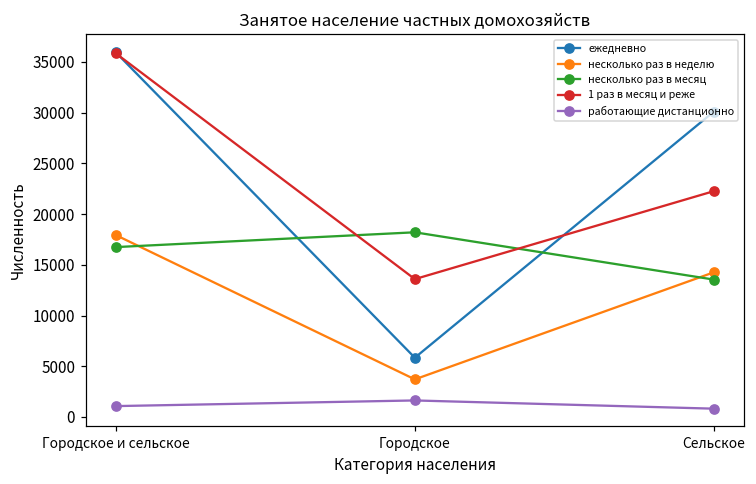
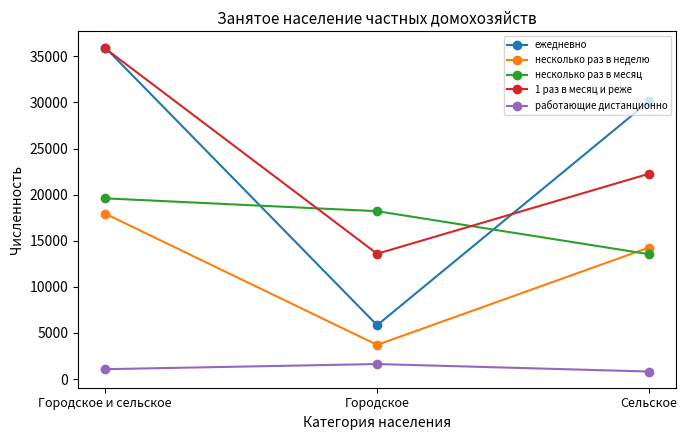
  {
    "ежедневно": {
      "Городское": 6000
    },
    "несколько раз в неделю": {
      "Городское и сельское": 18000,
      "Городское": 4000,
      "Сельское": 14000
    },
    "несколько раз в месяц": {
-     "Городское и сельское": 17000,
+     "Городское и сельское": 20000,
      "Городское": 18000,
      "Сельское": 14000
    },
    "1 раз в месяц и реже": {
      "Городское": 14000,
      "Сельское": 22000
    },
    "работающие дистанционно": {
      "Городское и сельское": 1000,
      "Городское": 2000,
      "Сельское": 1000
    }
  }
